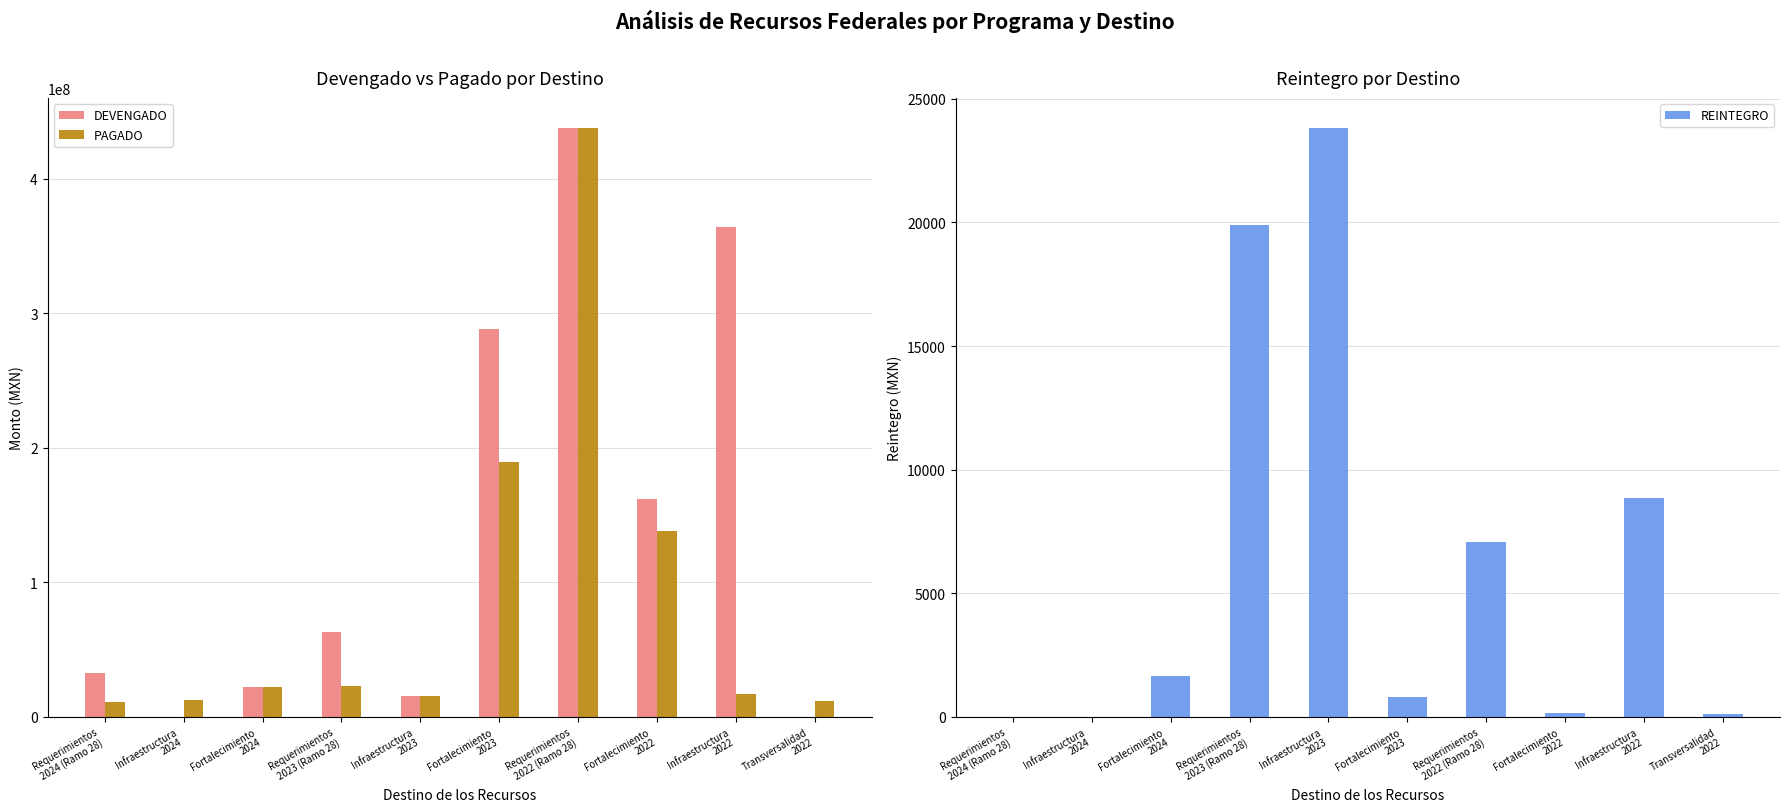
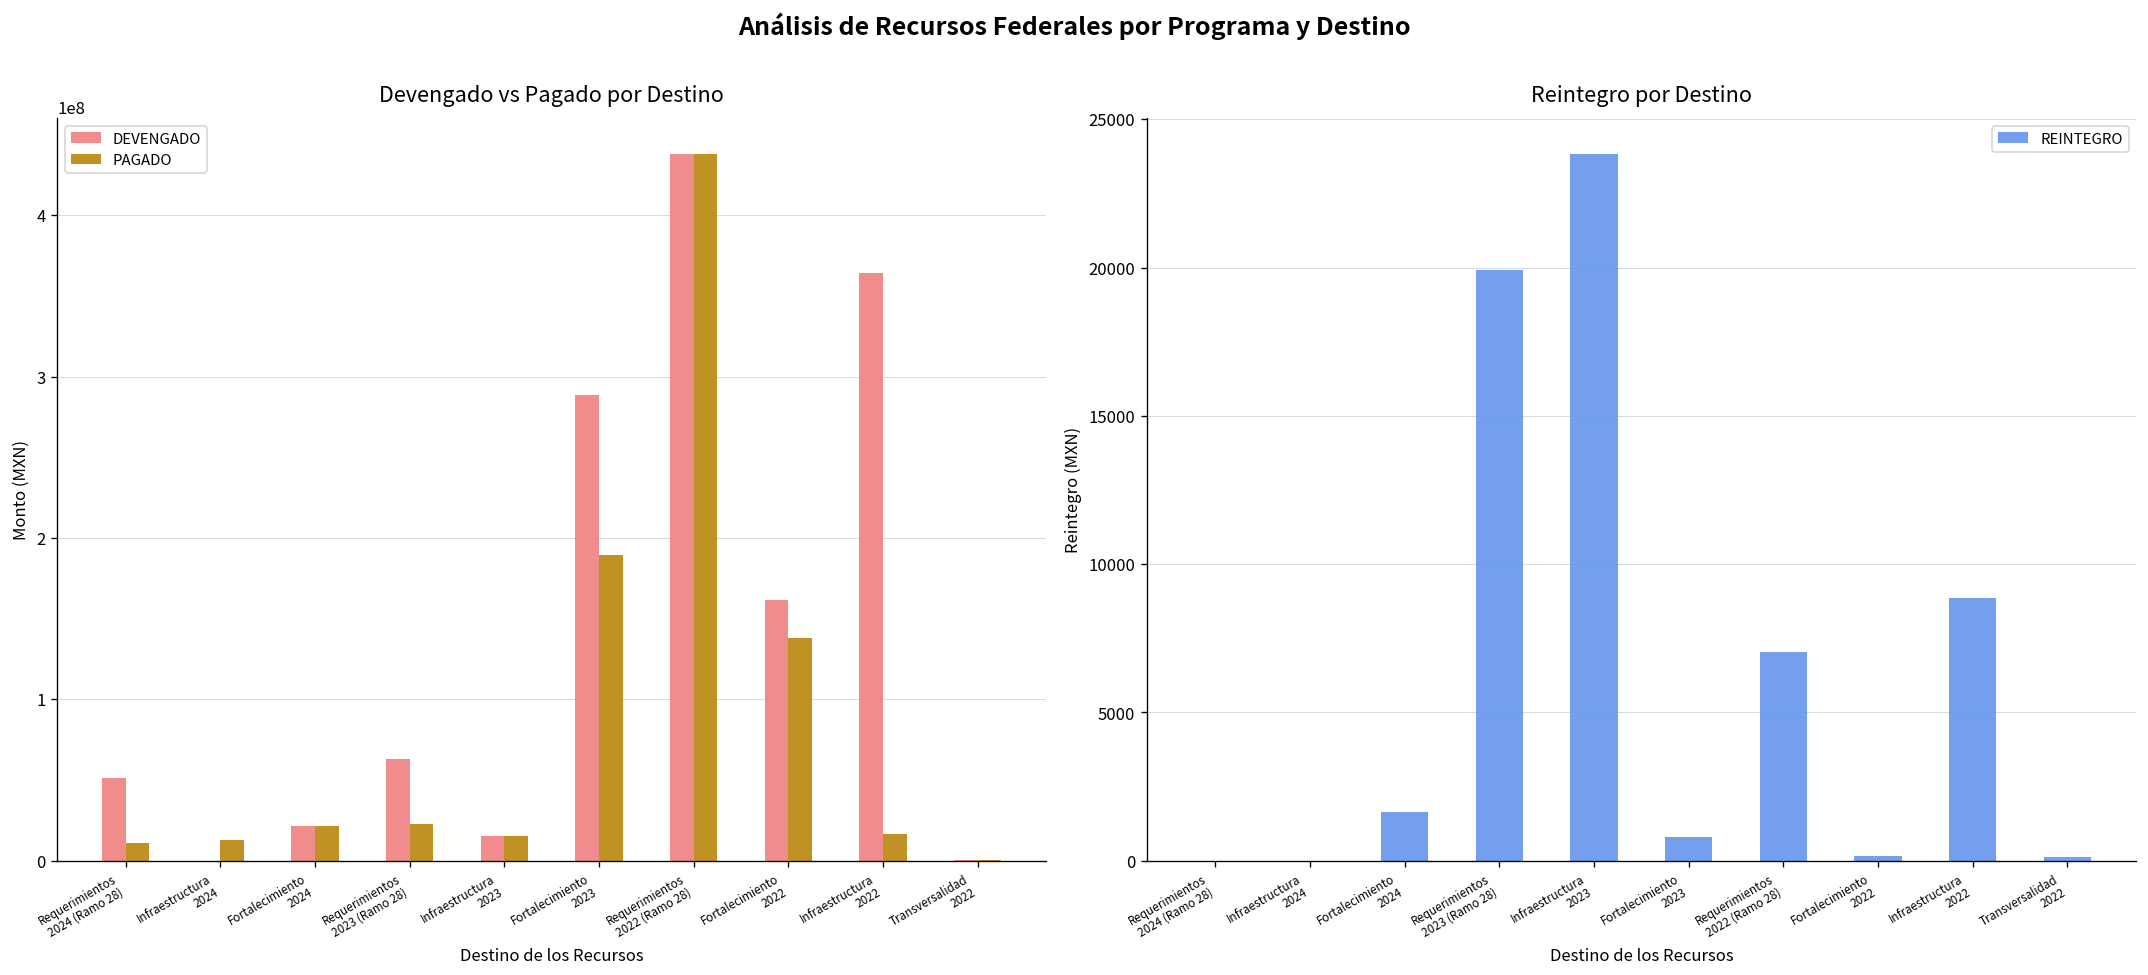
  {
    "Devengado vs Pagado por Destino": {
      "DEVENGADO": {
-       "Requerimientos 2024 (Ramo 28)": 32000000,
+       "Requerimientos 2024 (Ramo 28)": 51000000,
        "Infraestructura 2024": 0,
        "Fortalecimiento 2024": 22000000,
        "Requerimientos 2023 (Ramo 28)": 63000000,
        "Infraestructura 2023": 15000000,
        "Fortalecimiento 2023": 288000000,
        "Requerimientos 2022 (Ramo 28)": 438000000,
        "Fortalecimiento 2022": 162000000,
        "Infraestructura 2022": 364000000
      },
      "PAGADO": {
        "Requerimientos 2024 (Ramo 28)": 11000000,
        "Infraestructura 2024": 13000000,
        "Fortalecimiento 2024": 22000000,
        "Requerimientos 2023 (Ramo 28)": 23000000,
        "Infraestructura 2023": 15000000,
        "Fortalecimiento 2023": 190000000,
        "Requerimientos 2022 (Ramo 28)": 438000000,
        "Fortalecimiento 2022": 138000000,
        "Infraestructura 2022": 17000000,
-       "Transversalidad 2022": 12000000
+       "Transversalidad 2022": 0
      }
    },
    "Reintegro por Destino": {
      "Requerimientos 2024 (Ramo 28)": 0,
      "Infraestructura 2024": 0,
      "Fortalecimiento 2024": 1700,
      "Requerimientos 2023 (Ramo 28)": 19900,
      "Infraestructura 2023": 23800,
      "Fortalecimiento 2023": 800,
      "Requerimientos 2022 (Ramo 28)": 7100,
      "Fortalecimiento 2022": 200,
      "Infraestructura 2022": 8900,
      "Transversalidad 2022": 100
    }
  }
